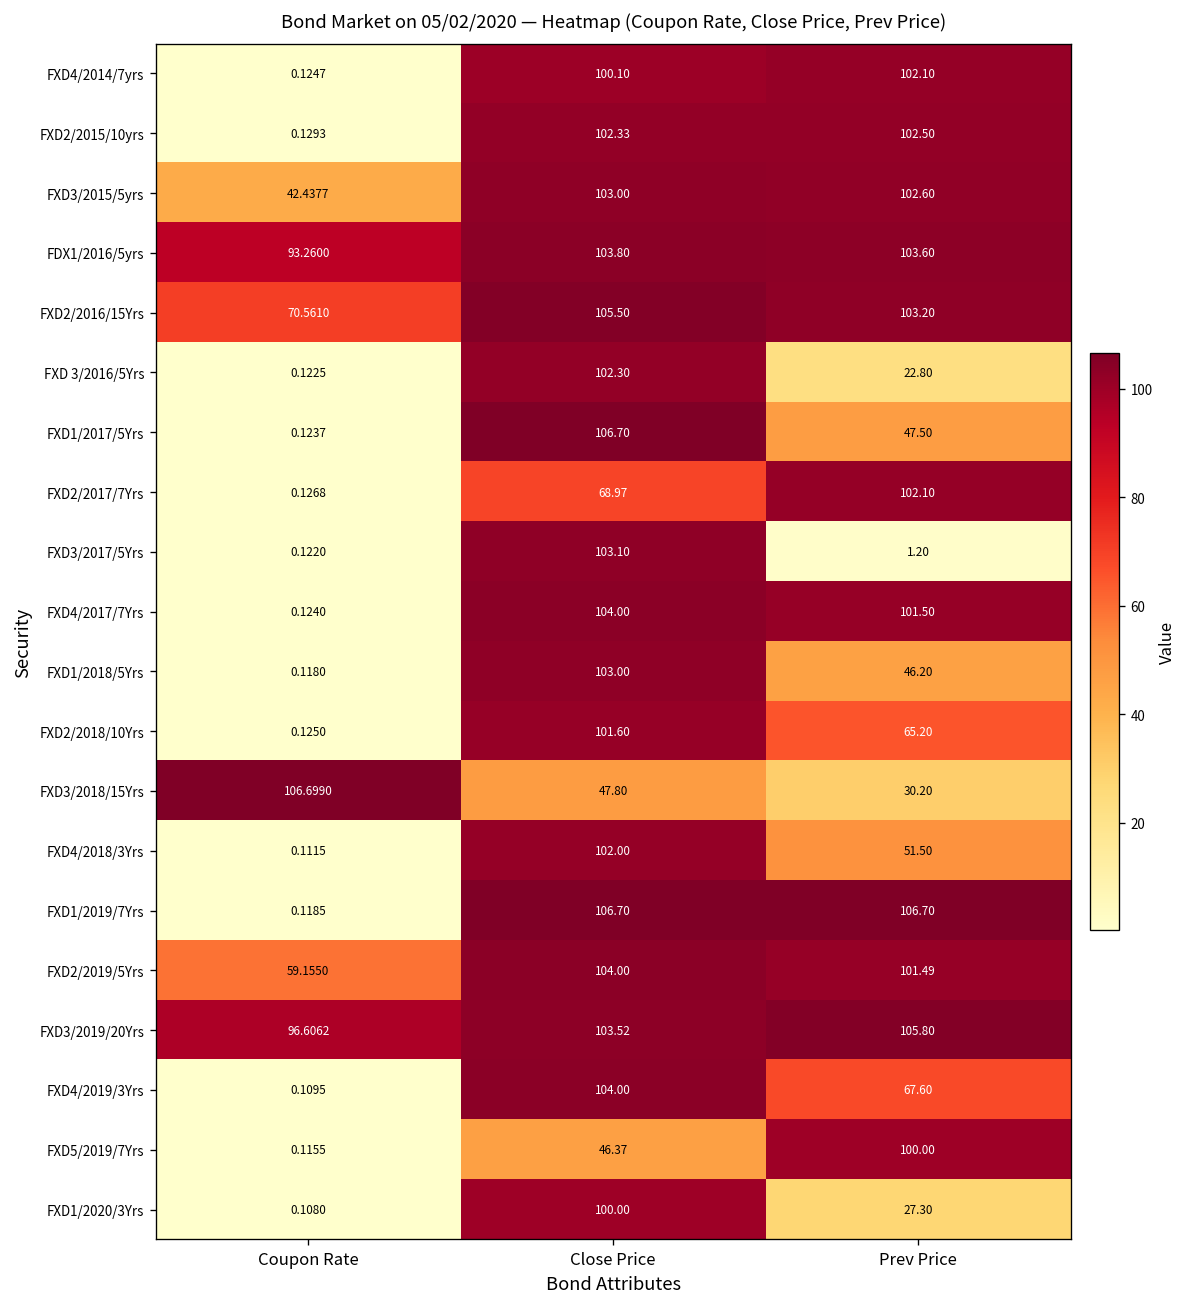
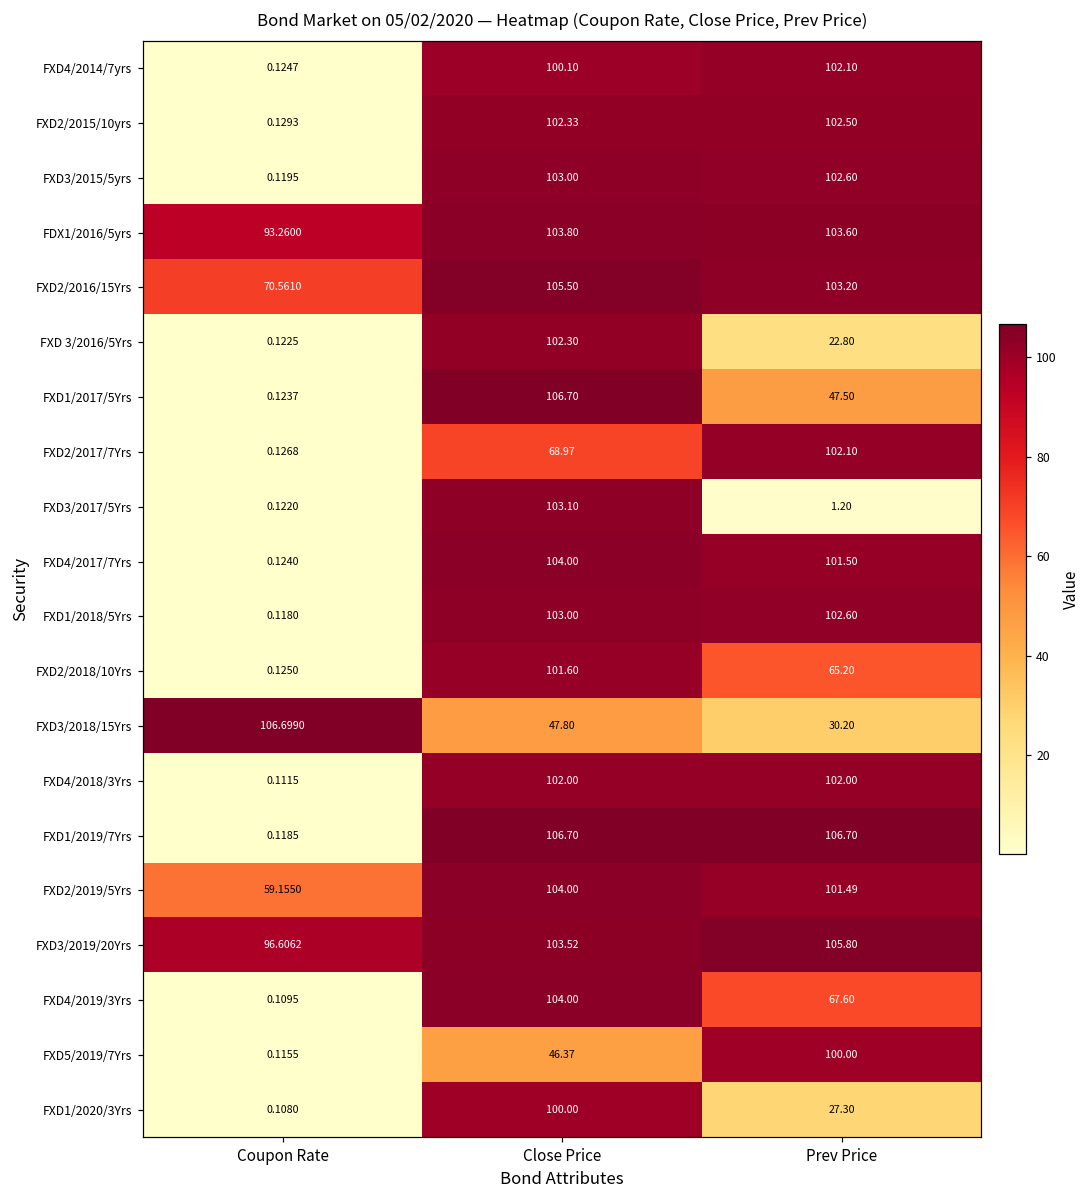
  {
    "FXD4/2014/7yrs": {
      "Coupon Rate": 0.1247,
      "Close Price": 100.10,
      "Prev Price": 102.10
    },
    "FXD2/2015/10yrs": {
      "Coupon Rate": 0.1293,
      "Close Price": 102.33,
      "Prev Price": 102.50
    },
    "FXD3/2015/5yrs": {
-     "Coupon Rate": 42.4377,
+     "Coupon Rate": 0.1195,
      "Close Price": 103.00,
      "Prev Price": 102.60
    },
    "FDX1/2016/5yrs": {
      "Coupon Rate": 93.2600,
      "Close Price": 103.80,
      "Prev Price": 103.60
    },
    "FXD2/2016/15Yrs": {
      "Coupon Rate": 70.5610,
      "Close Price": 105.50,
      "Prev Price": 103.20
    },
    "FXD 3/2016/5Yrs": {
      "Coupon Rate": 0.1225,
      "Close Price": 102.30,
      "Prev Price": 22.80
    },
    "FXD1/2017/5Yrs": {
      "Coupon Rate": 0.1237,
      "Close Price": 106.70,
      "Prev Price": 47.50
    },
    "FXD2/2017/7Yrs": {
      "Coupon Rate": 0.1268,
      "Close Price": 68.97,
      "Prev Price": 102.10
    },
    "FXD3/2017/5Yrs": {
      "Coupon Rate": 0.1220,
      "Close Price": 103.10,
      "Prev Price": 1.20
    },
    "FXD4/2017/7Yrs": {
      "Coupon Rate": 0.1240,
      "Close Price": 104.00,
      "Prev Price": 101.50
    },
    "FXD1/2018/5Yrs": {
      "Coupon Rate": 0.1180,
      "Close Price": 103.00,
-     "Prev Price": 46.20
+     "Prev Price": 102.60
    },
    "FXD2/2018/10Yrs": {
      "Coupon Rate": 0.1250,
      "Close Price": 101.60,
      "Prev Price": 65.20
    },
    "FXD3/2018/15Yrs": {
      "Coupon Rate": 106.6990,
      "Close Price": 47.80,
      "Prev Price": 30.20
    },
    "FXD4/2018/3Yrs": {
      "Coupon Rate": 0.1115,
      "Close Price": 102.00,
-     "Prev Price": 51.50
+     "Prev Price": 102.00
    },
    "FXD1/2019/7Yrs": {
      "Coupon Rate": 0.1185,
      "Close Price": 106.70,
      "Prev Price": 106.70
    },
    "FXD2/2019/5Yrs": {
      "Coupon Rate": 59.1550,
      "Close Price": 104.00,
      "Prev Price": 101.49
    },
    "FXD3/2019/20Yrs": {
      "Coupon Rate": 96.6062,
      "Close Price": 103.52,
      "Prev Price": 105.80
    },
    "FXD4/2019/3Yrs": {
      "Coupon Rate": 0.1095,
      "Close Price": 104.00,
      "Prev Price": 67.60
    },
    "FXD5/2019/7Yrs": {
      "Coupon Rate": 0.1155,
      "Close Price": 46.37,
      "Prev Price": 100.00
    },
    "FXD1/2020/3Yrs": {
      "Coupon Rate": 0.1080,
      "Close Price": 100.00,
      "Prev Price": 27.30
    }
  }
